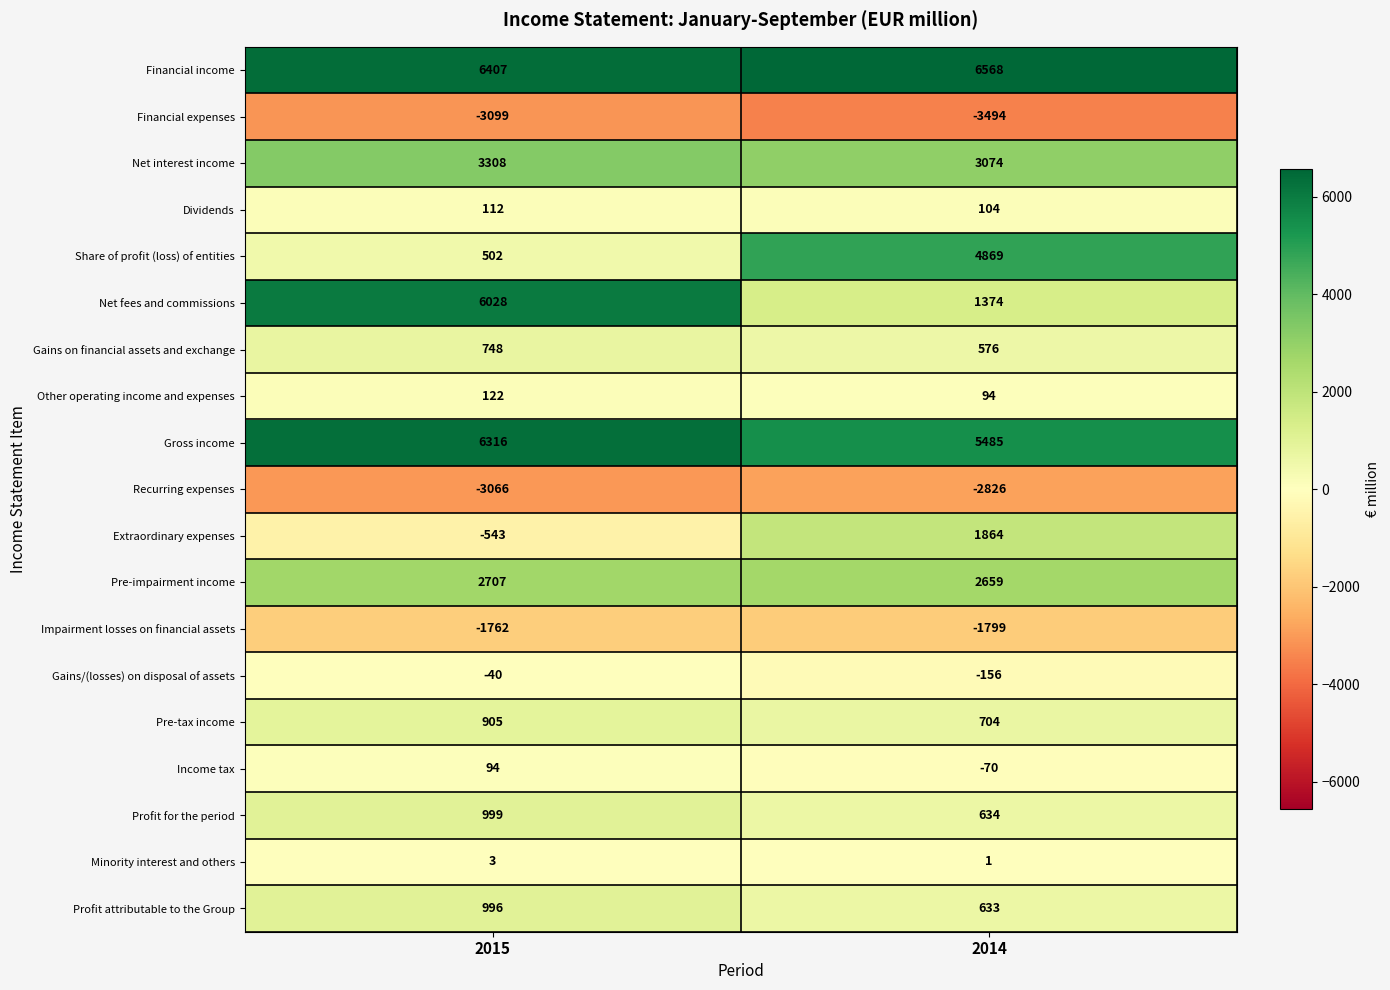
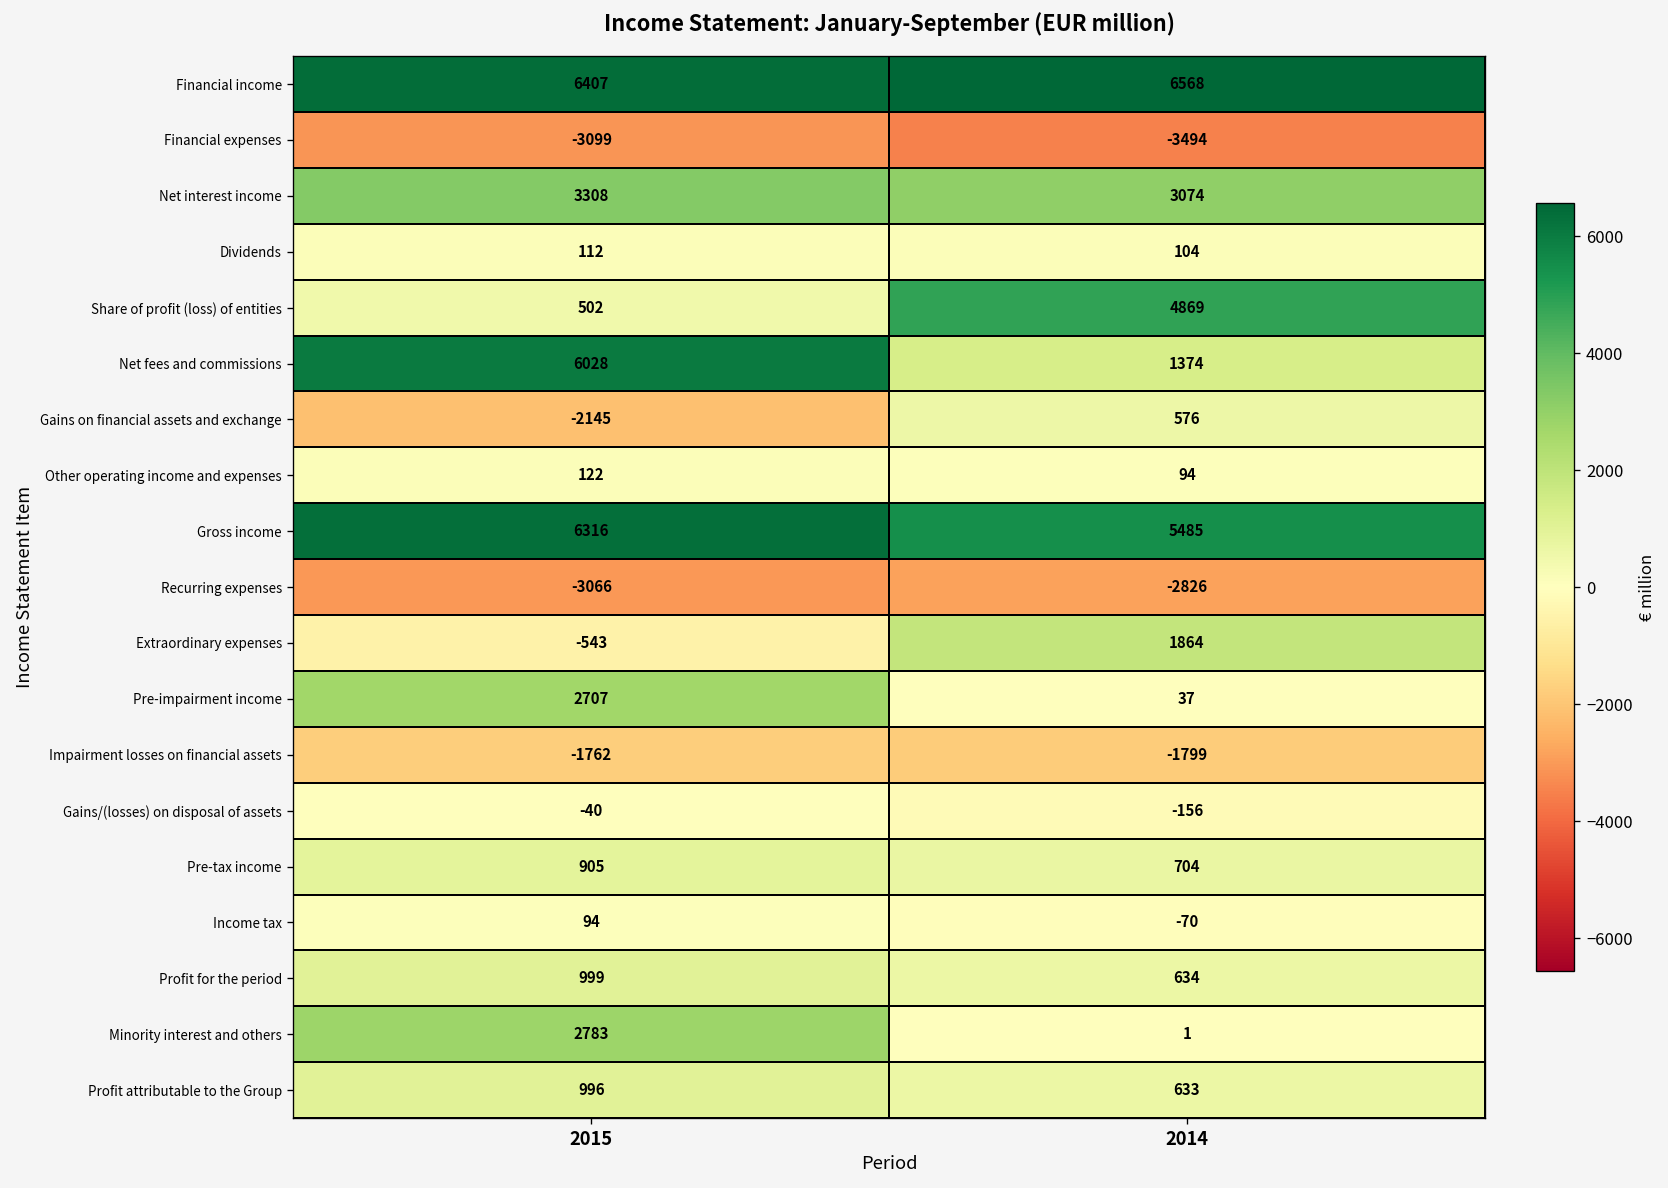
  {
    "Financial income": {
      "2015": 6407,
      "2014": 6568
    },
    "Financial expenses": {
      "2015": -3099,
      "2014": -3494
    },
    "Net interest income": {
      "2015": 3308,
      "2014": 3074
    },
    "Dividends": {
      "2015": 112,
      "2014": 104
    },
    "Share of profit (loss) of entities": {
      "2015": 502,
      "2014": 4869
    },
    "Net fees and commissions": {
      "2015": 6028,
      "2014": 1374
    },
    "Gains on financial assets and exchange": {
-     "2015": 748,
+     "2015": -2145,
      "2014": 576
    },
    "Other operating income and expenses": {
      "2015": 122,
      "2014": 94
    },
    "Gross income": {
      "2015": 6316,
      "2014": 5485
    },
    "Recurring expenses": {
      "2015": -3066,
      "2014": -2826
    },
    "Extraordinary expenses": {
      "2015": -543,
      "2014": 1864
    },
    "Pre-impairment income": {
      "2015": 2707,
-     "2014": 2659
+     "2014": 37
    },
    "Impairment losses on financial assets": {
      "2015": -1762,
      "2014": -1799
    },
    "Gains/(losses) on disposal of assets": {
      "2015": -40,
      "2014": -156
    },
    "Pre-tax income": {
      "2015": 905,
      "2014": 704
    },
    "Income tax": {
      "2015": 94,
      "2014": -70
    },
    "Profit for the period": {
      "2015": 999,
      "2014": 634
    },
    "Minority interest and others": {
-     "2015": 3,
+     "2015": 2783,
      "2014": 1
    },
    "Profit attributable to the Group": {
      "2015": 996,
      "2014": 633
    }
  }
